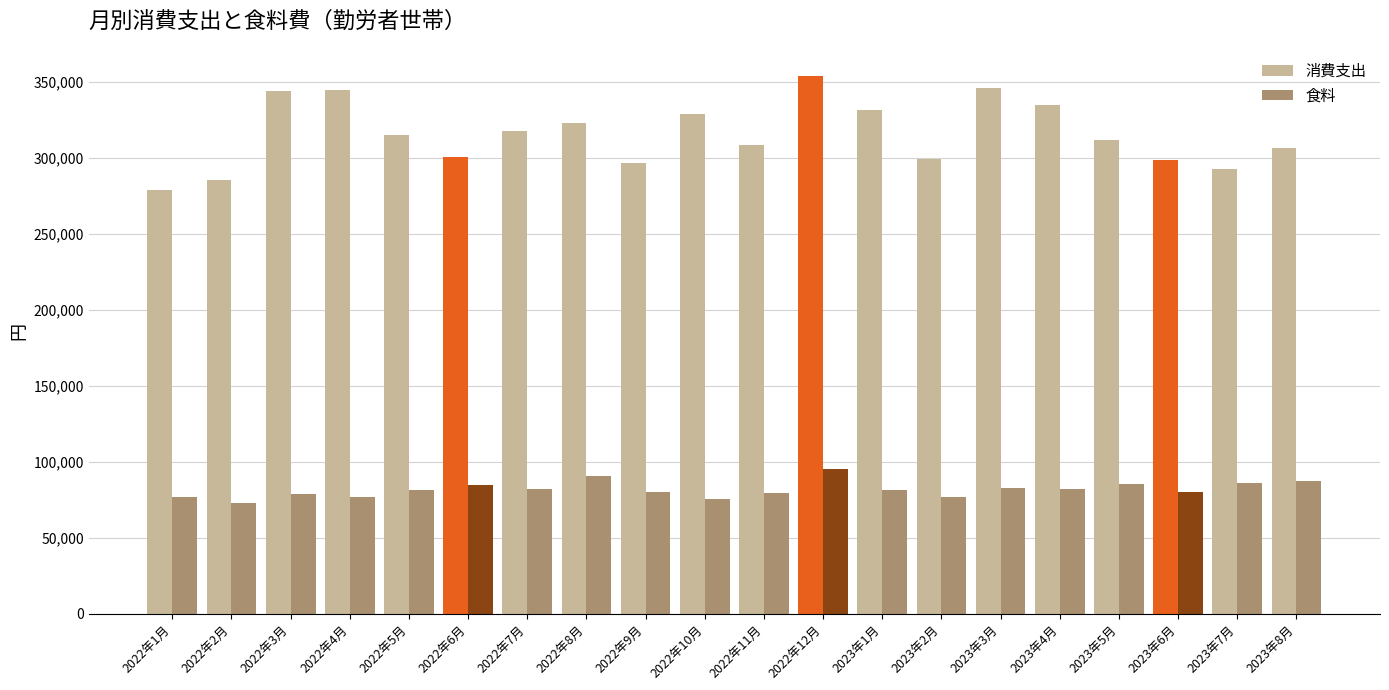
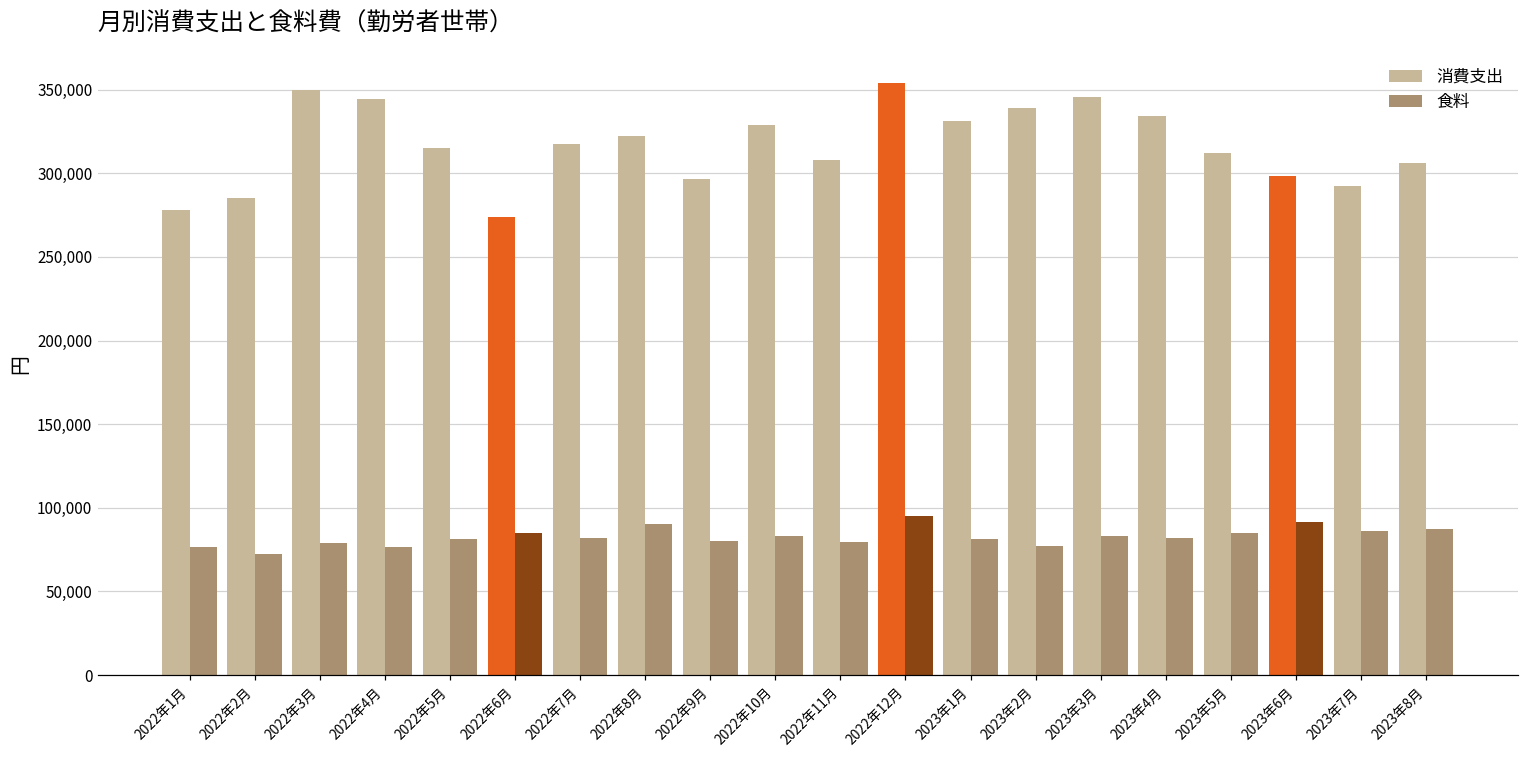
  {
    "消費支出": {
      "2022年1月": "278,000",
      "2022年2月": "285,000",
-     "2022年3月": "344,000",
+     "2022年3月": "350,000",
      "2022年4月": "344,000",
      "2022年5月": "315,000",
-     "2022年6月": "300,000",
+     "2022年6月": "274,000",
      "2022年7月": "318,000",
      "2022年8月": "322,000",
      "2022年9月": "297,000",
      "2022年10月": "329,000",
      "2022年11月": "308,000",
      "2022年12月": "354,000",
      "2023年1月": "331,000",
-     "2023年2月": "299,000",
+     "2023年2月": "339,000",
      "2023年3月": "346,000",
      "2023年4月": "334,000",
      "2023年5月": "312,000",
      "2023年6月": "298,000",
      "2023年7月": "293,000",
      "2023年8月": "306,000"
    },
    "食料": {
      "2022年1月": "77,000",
      "2022年2月": "72,000",
      "2022年3月": "79,000",
      "2022年4月": "77,000",
      "2022年5月": "81,000",
      "2022年6月": "85,000",
      "2022年7月": "82,000",
      "2022年8月": "90,000",
      "2022年9月": "80,000",
-     "2022年10月": "75,000",
+     "2022年10月": "83,000",
      "2022年11月": "79,000",
      "2022年12月": "95,000",
      "2023年1月": "81,000",
      "2023年2月": "77,000",
      "2023年3月": "83,000",
      "2023年4月": "82,000",
      "2023年5月": "85,000",
-     "2023年6月": "80,000",
+     "2023年6月": "91,000",
      "2023年7月": "86,000",
      "2023年8月": "87,000"
    }
  }
